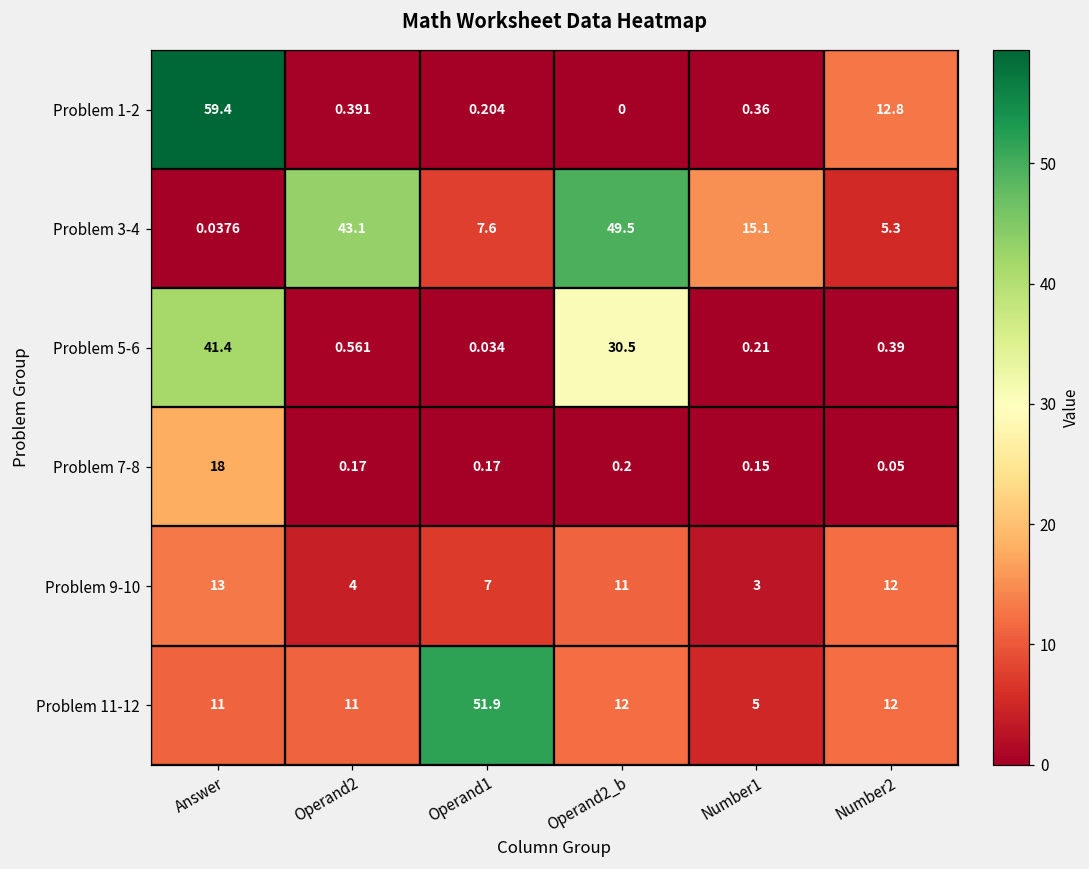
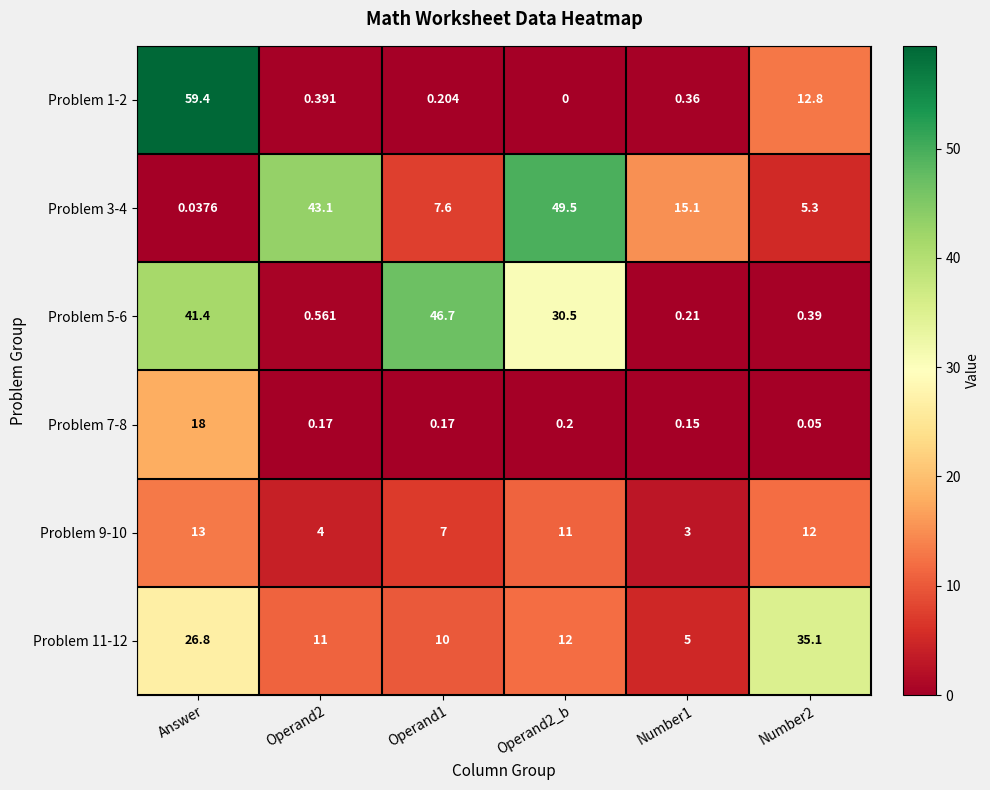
  {
    "Problem 1-2": {
      "Answer": 59.4,
      "Operand2": 0.391,
      "Operand1": 0.204,
      "Operand2_b": 0,
      "Number1": 0.36,
      "Number2": 12.8
    },
    "Problem 3-4": {
      "Answer": 0.0376,
      "Operand2": 43.1,
      "Operand1": 7.6,
      "Operand2_b": 49.5,
      "Number1": 15.1,
      "Number2": 5.3
    },
    "Problem 5-6": {
      "Answer": 41.4,
      "Operand2": 0.561,
-     "Operand1": 0.034,
+     "Operand1": 46.7,
      "Operand2_b": 30.5,
      "Number1": 0.21,
      "Number2": 0.39
    },
    "Problem 7-8": {
      "Answer": 18,
      "Operand2": 0.17,
      "Operand1": 0.17,
      "Operand2_b": 0.2,
      "Number1": 0.15,
      "Number2": 0.05
    },
    "Problem 9-10": {
      "Answer": 13,
      "Operand2": 4,
      "Operand1": 7,
      "Operand2_b": 11,
      "Number1": 3,
      "Number2": 12
    },
    "Problem 11-12": {
-     "Answer": 11,
+     "Answer": 26.8,
      "Operand2": 11,
-     "Operand1": 51.9,
+     "Operand1": 10,
      "Operand2_b": 12,
      "Number1": 5,
-     "Number2": 12
+     "Number2": 35.1
    }
  }
